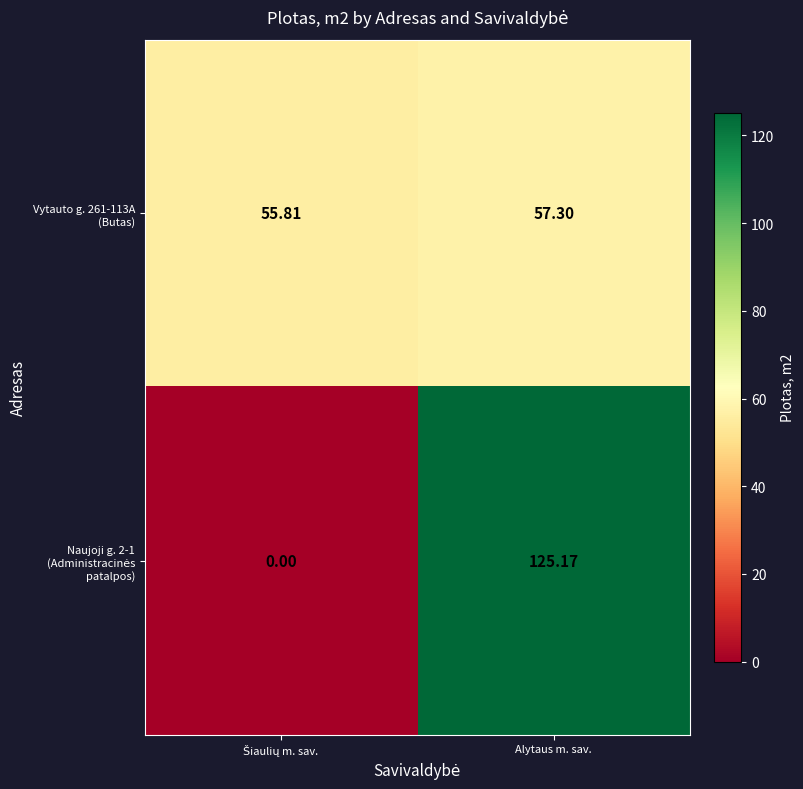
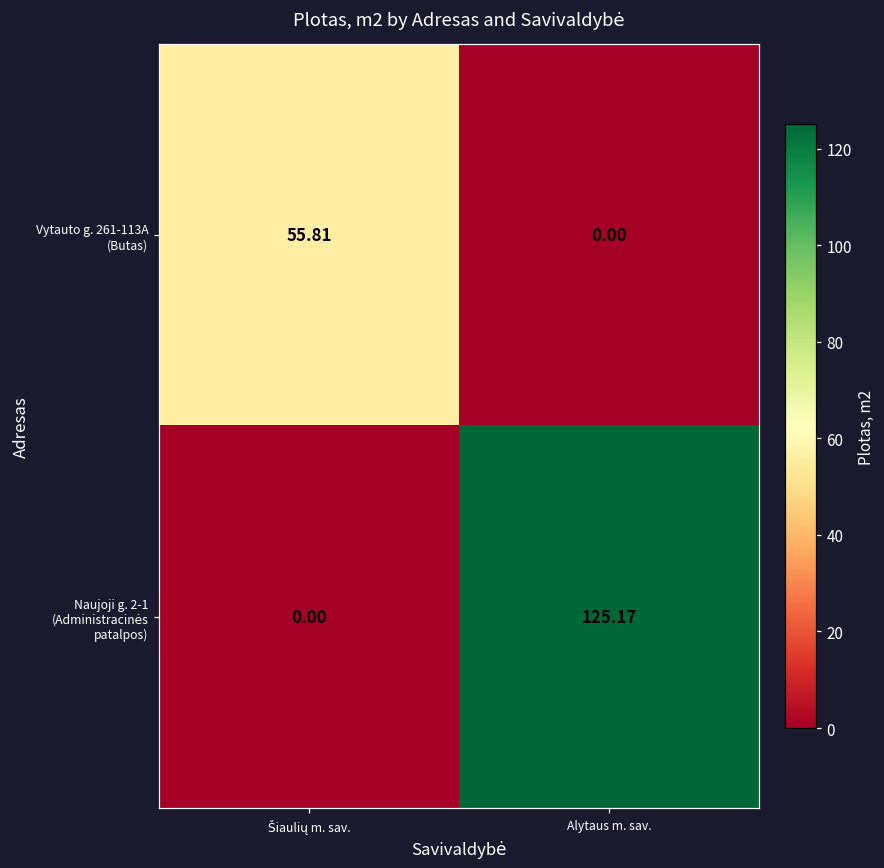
  {
    "Vytauto g. 261-113A (Butas)": {
      "Šiaulių m. sav.": 55.81,
-     "Alytaus m. sav.": 57.30
+     "Alytaus m. sav.": 0.00
    },
    "Naujoji g. 2-1 (Administracinės patalpos)": {
      "Šiaulių m. sav.": 0.00,
      "Alytaus m. sav.": 125.17
    }
  }
